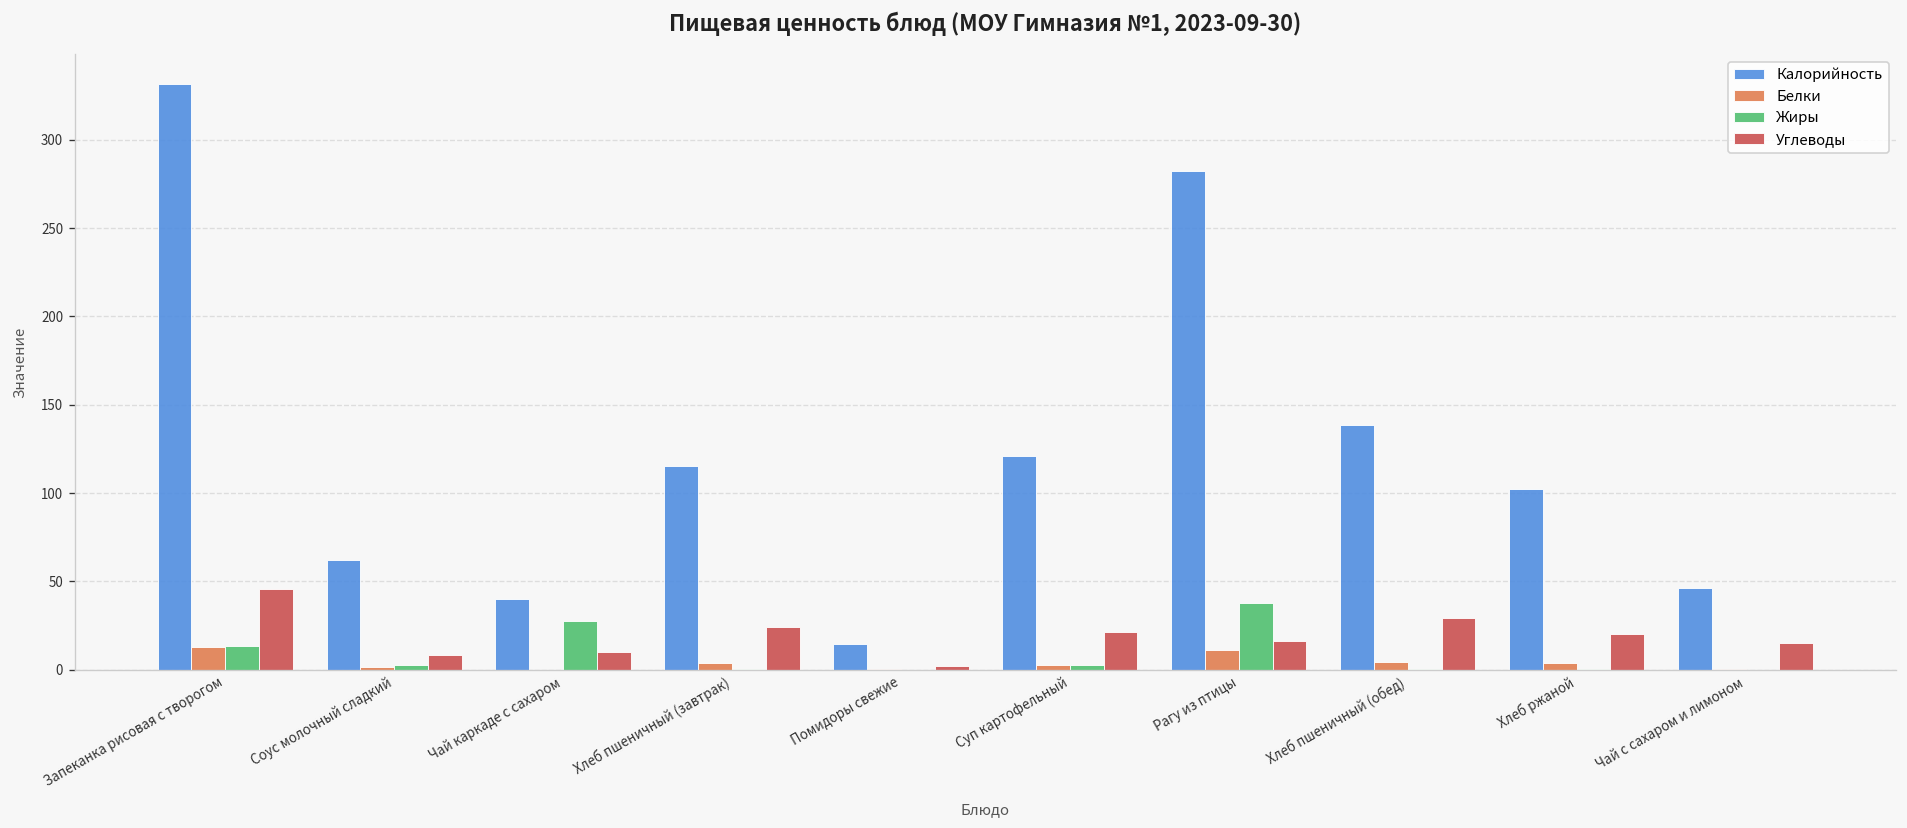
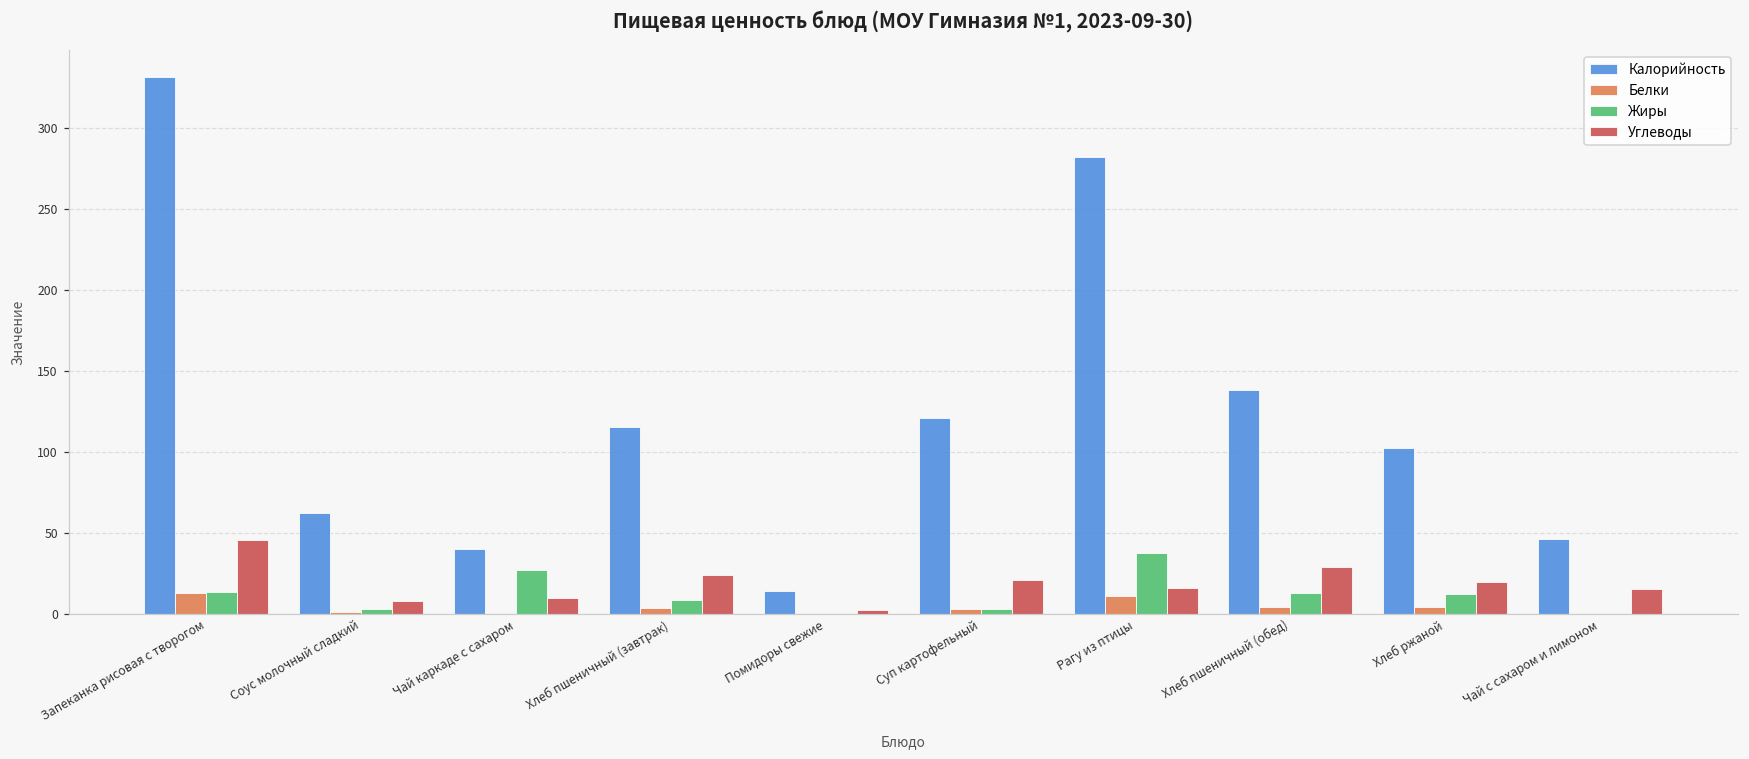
  {
    "Калорийность": {
      "Запеканка рисовая с творогом": 332,
      "Соус молочный сладкий": 62,
      "Чай каркаде с сахаром": 40,
      "Хлеб пшеничный (завтрак)": 115,
      "Помидоры свежие": 14,
      "Суп картофельный": 121,
      "Рагу из птицы": 282,
      "Хлеб пшеничный (обед)": 139,
      "Хлеб ржаной": 103,
      "Чай с сахаром и лимоном": 46
    },
    "Жиры": {
      "Запеканка рисовая с творогом": 14,
      "Соус молочный сладкий": 3,
      "Чай каркаде с сахаром": 27,
-     "Хлеб пшеничный (завтрак)": 0,
+     "Хлеб пшеничный (завтрак)": 8,
      "Суп картофельный": 3,
      "Рагу из птицы": 38,
-     "Хлеб пшеничный (обед)": 0,
-     "Хлеб ржаной": 1
+     "Хлеб пшеничный (обед)": 13,
+     "Хлеб ржаной": 12
    }
  }
